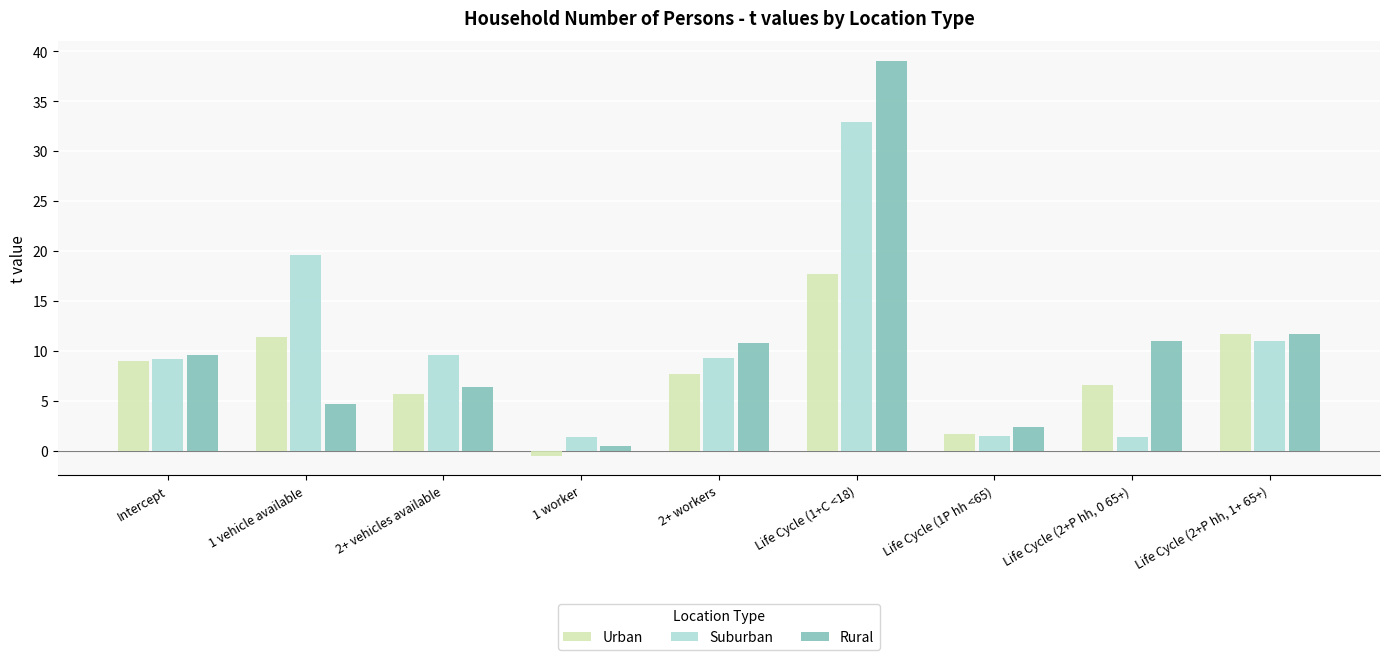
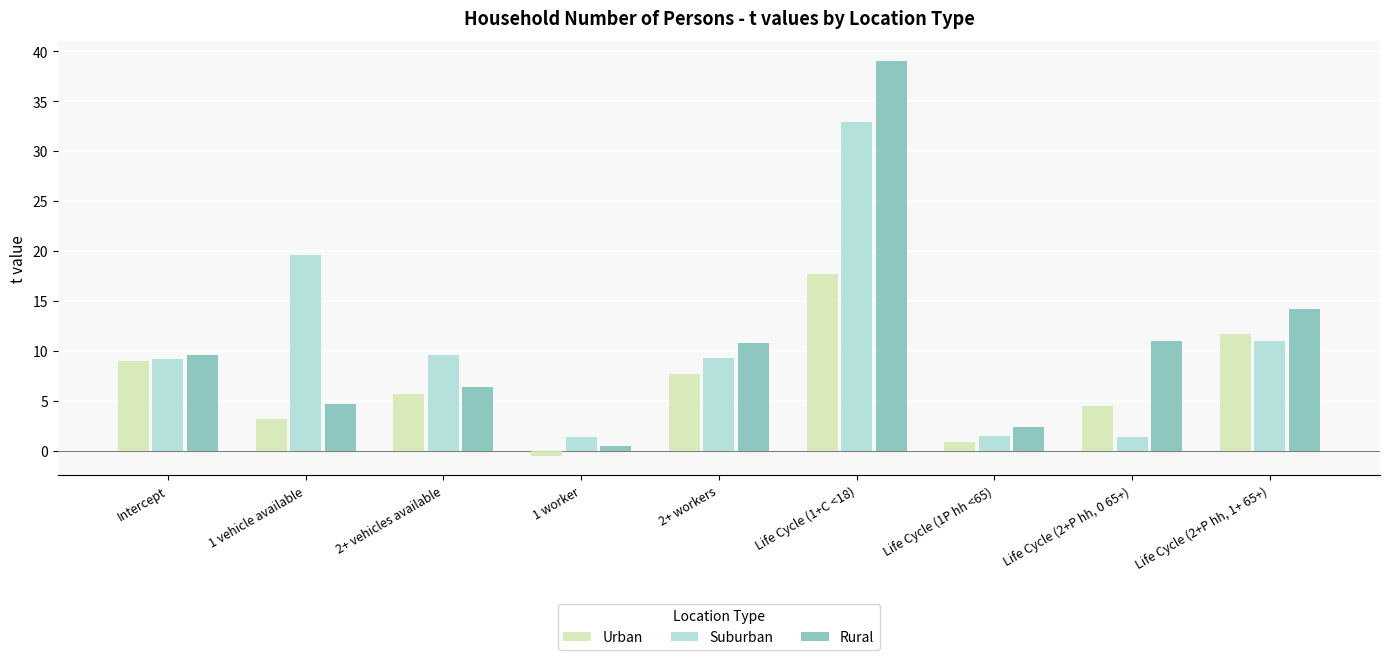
  {
    "Urban": {
      "Intercept": 9,
-     "1 vehicle available": 11,
+     "1 vehicle available": 3,
      "2+ vehicles available": 6,
      "1 worker": 0,
      "2+ workers": 8,
      "Life Cycle (1+C <18)": 18,
-     "Life Cycle (1P hh <65)": 2,
-     "Life Cycle (2+P hh, 0 65+)": 7,
+     "Life Cycle (1P hh <65)": 1,
+     "Life Cycle (2+P hh, 0 65+)": 4,
      "Life Cycle (2+P hh, 1+ 65+)": 12
    },
    "Suburban": {
      "Intercept": 9,
      "1 vehicle available": 20,
      "2+ vehicles available": 10,
      "1 worker": 1,
      "2+ workers": 9,
      "Life Cycle (1+C <18)": 33,
      "Life Cycle (1P hh <65)": 1,
      "Life Cycle (2+P hh, 0 65+)": 1,
      "Life Cycle (2+P hh, 1+ 65+)": 11
    },
    "Rural": {
      "Intercept": 10,
      "1 vehicle available": 5,
      "2+ vehicles available": 6,
      "1 worker": 0,
      "2+ workers": 11,
      "Life Cycle (1+C <18)": 39,
      "Life Cycle (1P hh <65)": 2,
      "Life Cycle (2+P hh, 0 65+)": 11,
-     "Life Cycle (2+P hh, 1+ 65+)": 12
+     "Life Cycle (2+P hh, 1+ 65+)": 14
    }
  }
